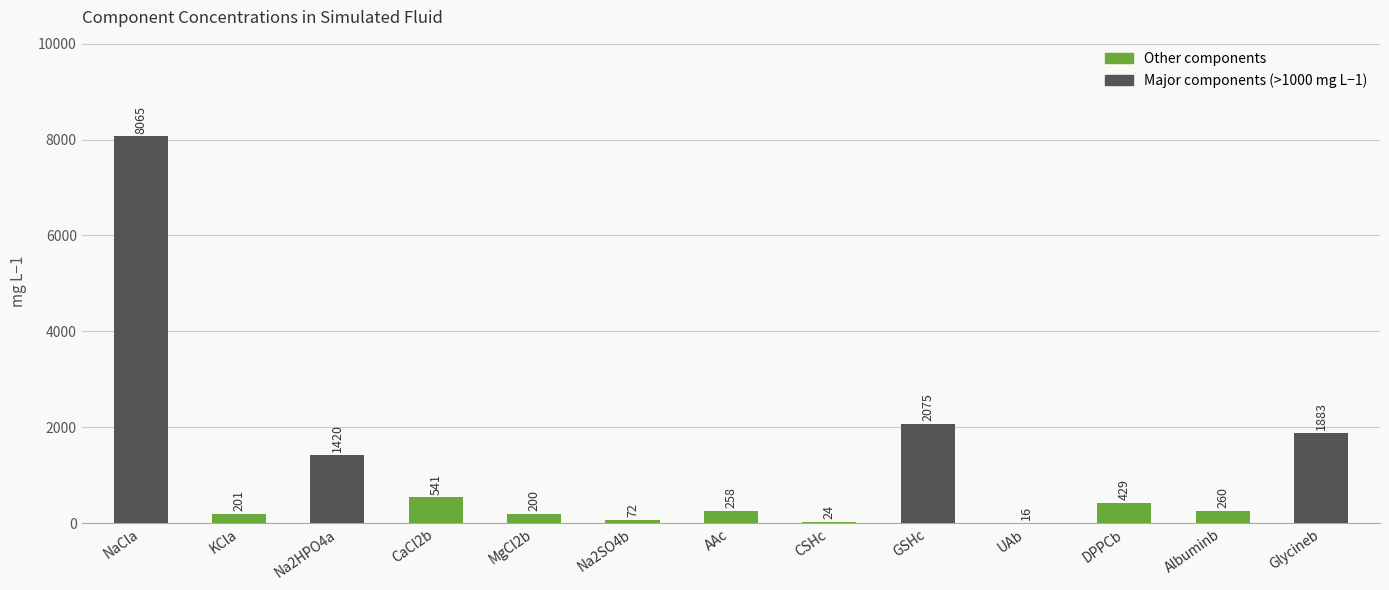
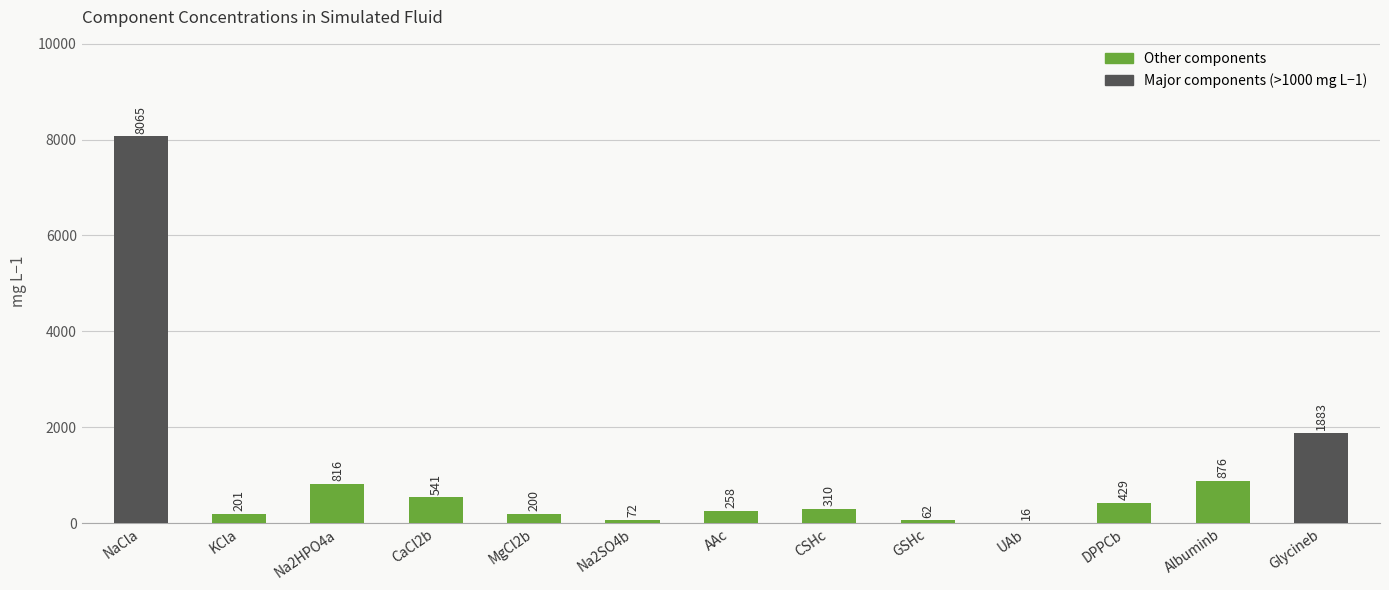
  {
    "NaCla": 8065,
    "KCla": 201,
-   "Na2HPO4a": 1420,
+   "Na2HPO4a": 816,
    "CaCl2b": 541,
    "MgCl2b": 200,
    "Na2SO4b": 72,
    "AAc": 258,
-   "CSHc": 24,
-   "GSHc": 2075,
+   "CSHc": 310,
+   "GSHc": 62,
    "UAb": 16,
    "DPPCb": 429,
-   "Albuminb": 260,
+   "Albuminb": 876,
    "Glycineb": 1883
  }
